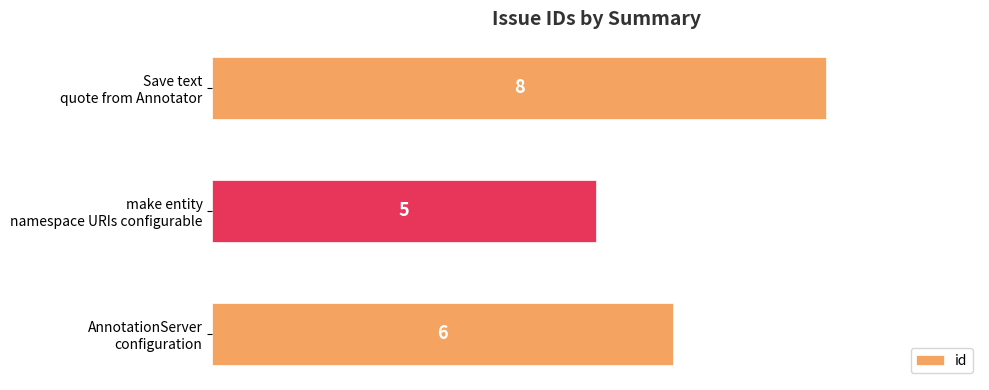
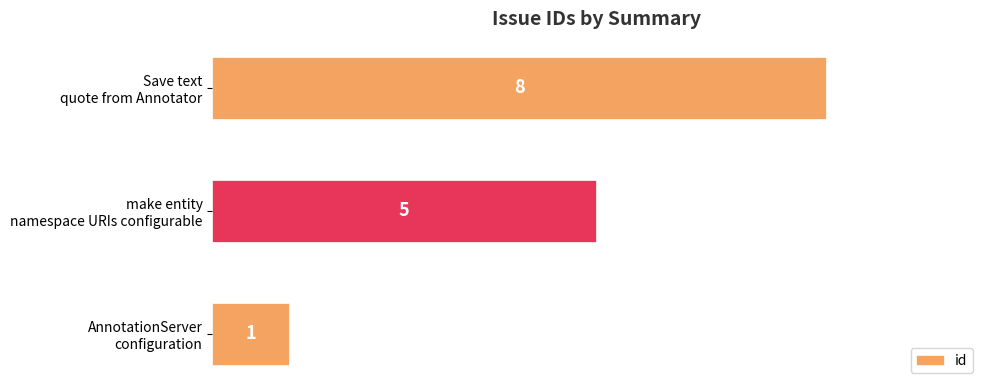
  {
    "Save text quote from Annotator": 8,
    "make entity namespace URIs configurable": 5,
-   "AnnotationServer configuration": 6
+   "AnnotationServer configuration": 1
  }
